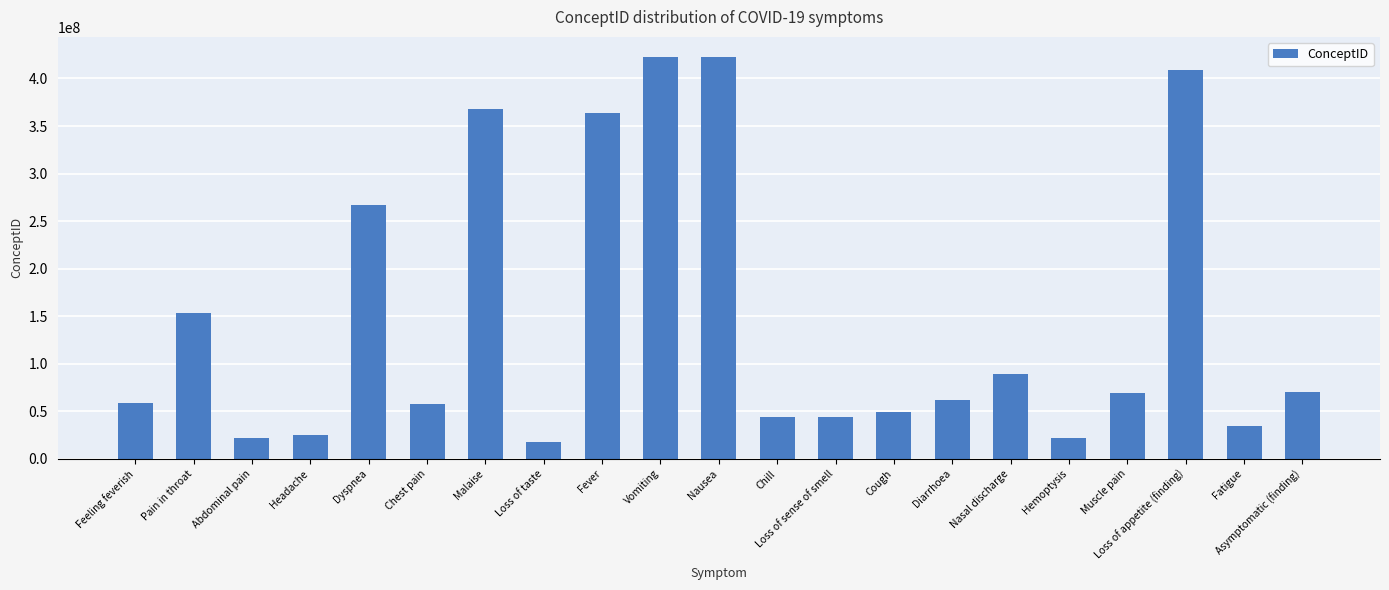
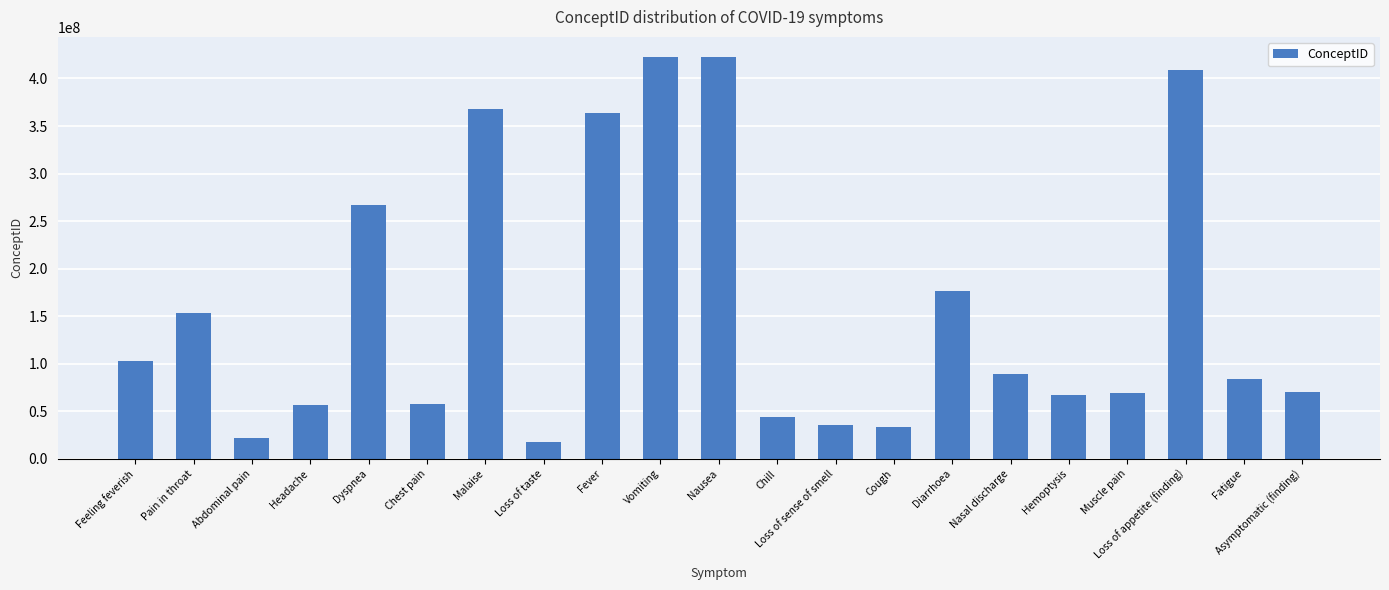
  {
-   "Feeling feverish": 60000000,
+   "Feeling feverish": 100000000,
    "Pain in throat": 150000000,
    "Abdominal pain": 20000000,
-   "Headache": 30000000,
+   "Headache": 60000000,
    "Dyspnea": 270000000,
    "Chest pain": 60000000,
    "Malaise": 370000000,
    "Loss of taste": 20000000,
    "Fever": 360000000,
    "Vomiting": 420000000,
    "Nausea": 420000000,
    "Chill": 40000000,
-   "Loss of sense of smell": 44000000,
-   "Cough": 50000000,
-   "Diarrhoea": 60000000,
+   "Loss of sense of smell": 35000000,
+   "Cough": 30000000,
+   "Diarrhoea": 180000000,
    "Nasal discharge": 90000000,
-   "Hemoptysis": 20000000,
+   "Hemoptysis": 70000000,
    "Muscle pain": 70000000,
    "Loss of appetite (finding)": 410000000,
-   "Fatigue": 30000000,
+   "Fatigue": 80000000,
    "Asymptomatic (finding)": 70000000
  }
